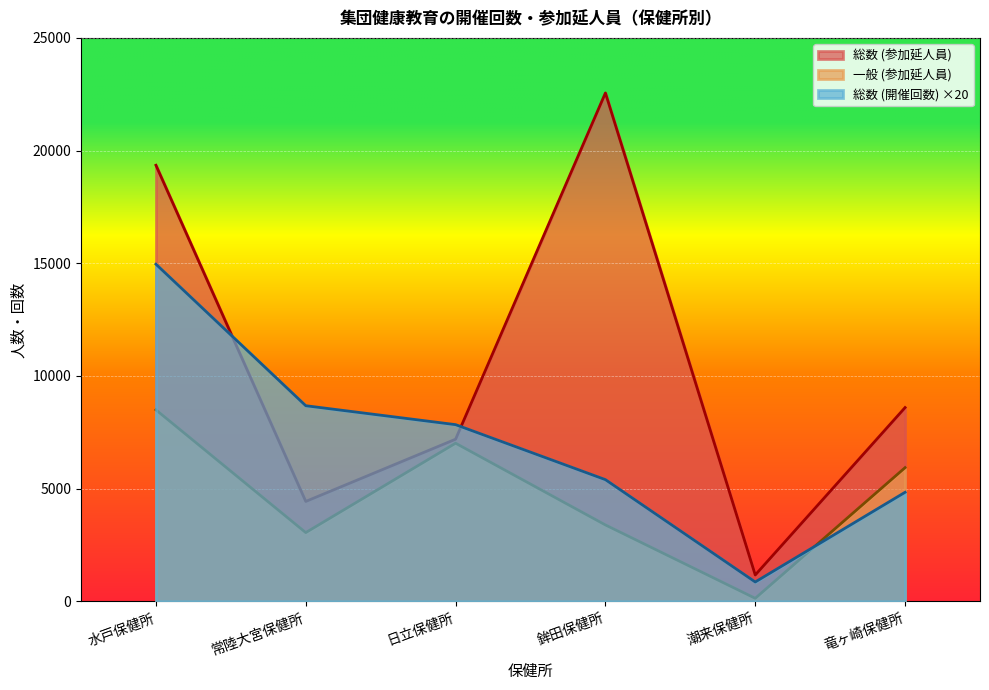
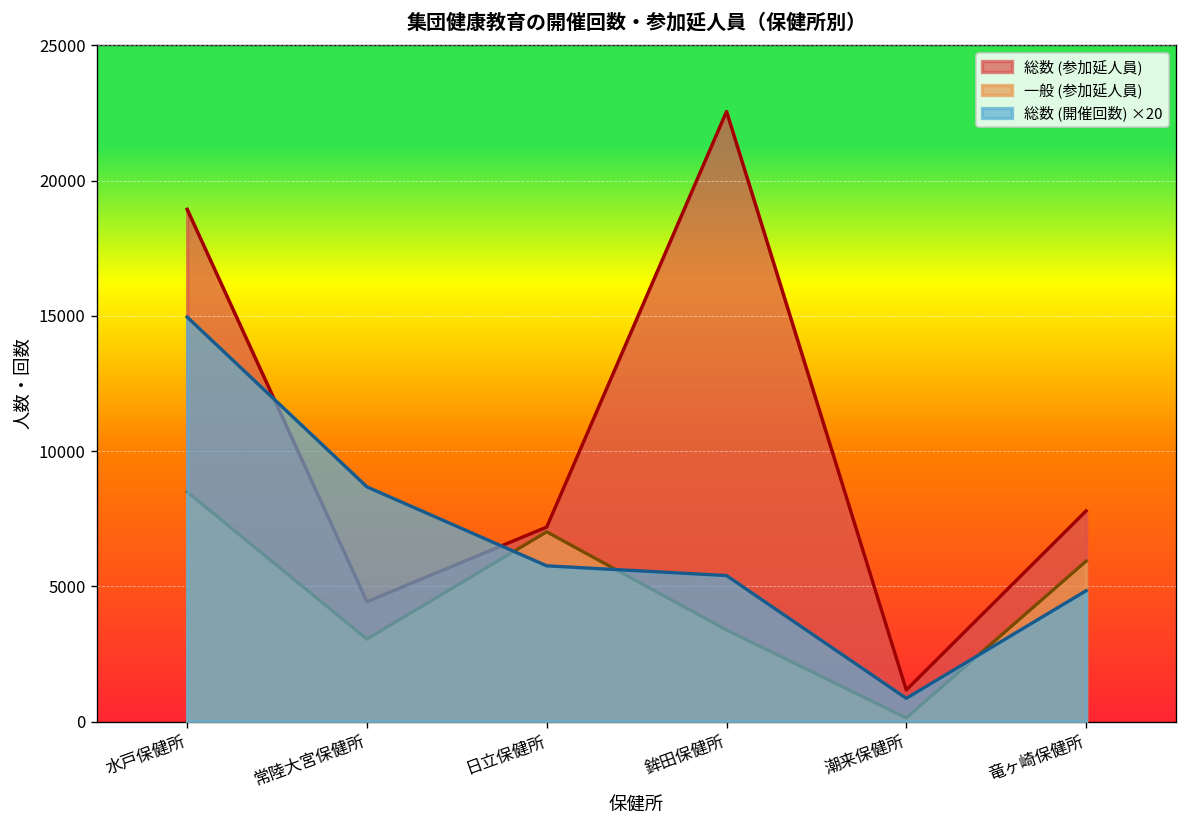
  {
    "総数 (参加延人員)": {
-     "水戸保健所": 19300,
+     "水戸保健所": 18900,
      "常陸大宮保健所": 4400,
      "日立保健所": 7200,
      "鉾田保健所": 22600,
      "潮来保健所": 1200,
-     "竜ヶ崎保健所": 8600
+     "竜ヶ崎保健所": 7800
    },
    "一般 (参加延人員)": {
      "水戸保健所": 8500,
      "常陸大宮保健所": 3100,
      "日立保健所": 7000,
      "鉾田保健所": 3400,
      "潮来保健所": 100,
      "竜ヶ崎保健所": 5900
    },
    "総数 (開催回数) ×20": {
      "水戸保健所": 15000,
      "常陸大宮保健所": 8700,
-     "日立保健所": 7800,
+     "日立保健所": 5800,
      "鉾田保健所": 5400,
      "潮来保健所": 900,
      "竜ヶ崎保健所": 4800
    }
  }
